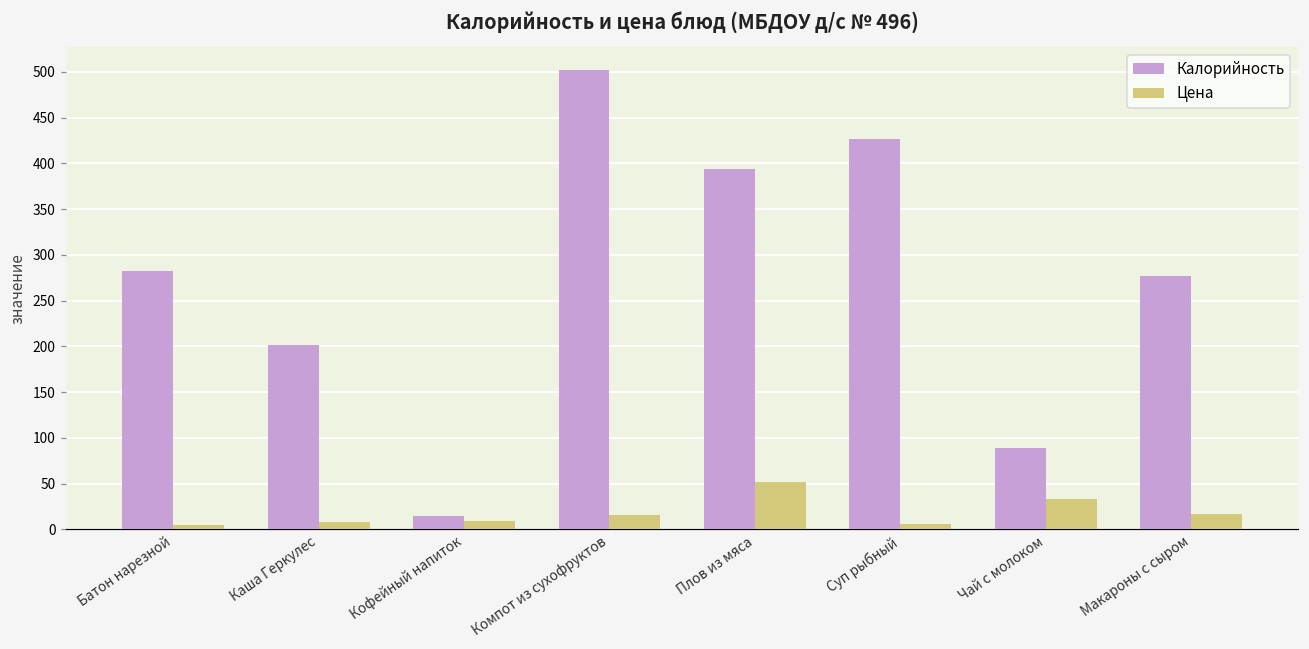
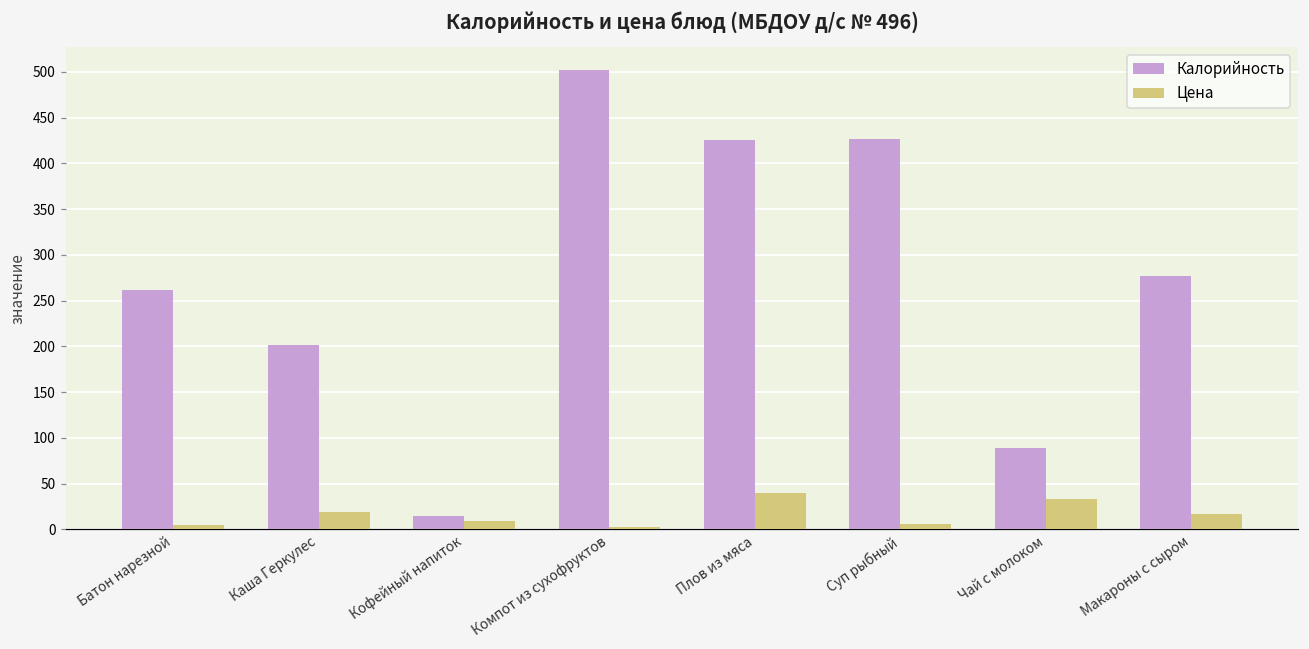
  {
    "Калорийность": {
-     "Батон нарезной": 280,
+     "Батон нарезной": 260,
      "Каша Геркулес": 200,
      "Кофейный напиток": 20,
      "Компот из сухофруктов": 500,
-     "Плов из мяса": 390,
+     "Плов из мяса": 430,
      "Суп рыбный": 430,
      "Чай с молоком": 90,
      "Макароны с сыром": 280
    },
    "Цена": {
      "Батон нарезной": 0,
-     "Каша Геркулес": 10,
+     "Каша Геркулес": 20,
      "Кофейный напиток": 10,
-     "Компот из сухофруктов": 20,
-     "Плов из мяса": 50,
+     "Компот из сухофруктов": 0,
+     "Плов из мяса": 40,
      "Суп рыбный": 10,
      "Чай с молоком": 30,
      "Макароны с сыром": 20
    }
  }
